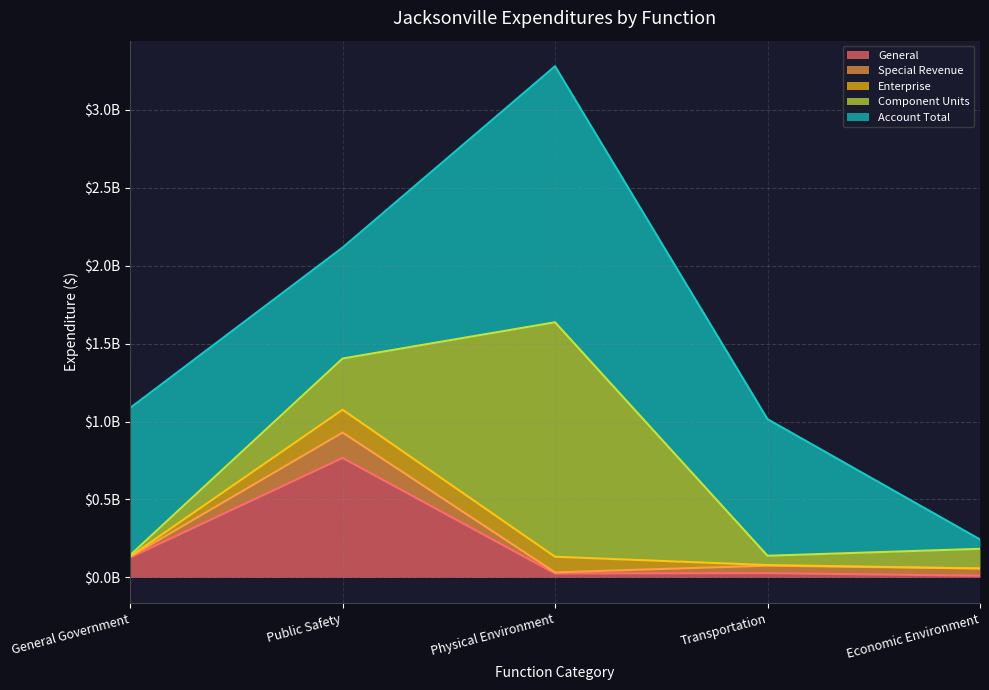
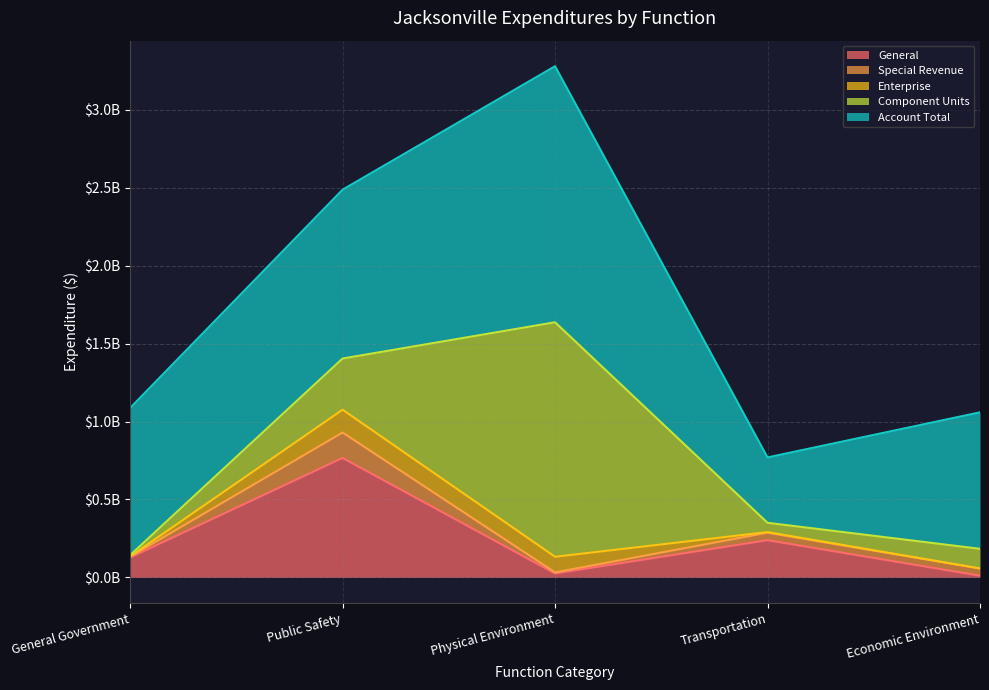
  {
    "General": {
      "Public Safety": "$770000000",
-     "Transportation": "$30000000",
+     "Transportation": "$240000000",
      "Economic Environment": "$10000000"
    },
    "Special Revenue": {
      "Public Safety": "$160000000"
    },
    "Enterprise": {
      "Public Safety": "$150000000",
      "Physical Environment": "$100000000"
    },
    "Component Units": {
      "Public Safety": "$330000000",
      "Physical Environment": "$1500000000",
      "Transportation": "$60000000",
      "Economic Environment": "$130000000"
    },
    "Account Total": {
      "General Government": "$940000000",
-     "Public Safety": "$710000000",
+     "Public Safety": "$1080000000",
      "Physical Environment": "$1640000000",
-     "Transportation": "$880000000",
-     "Economic Environment": "$60000000"
+     "Transportation": "$420000000",
+     "Economic Environment": "$880000000"
    }
  }
